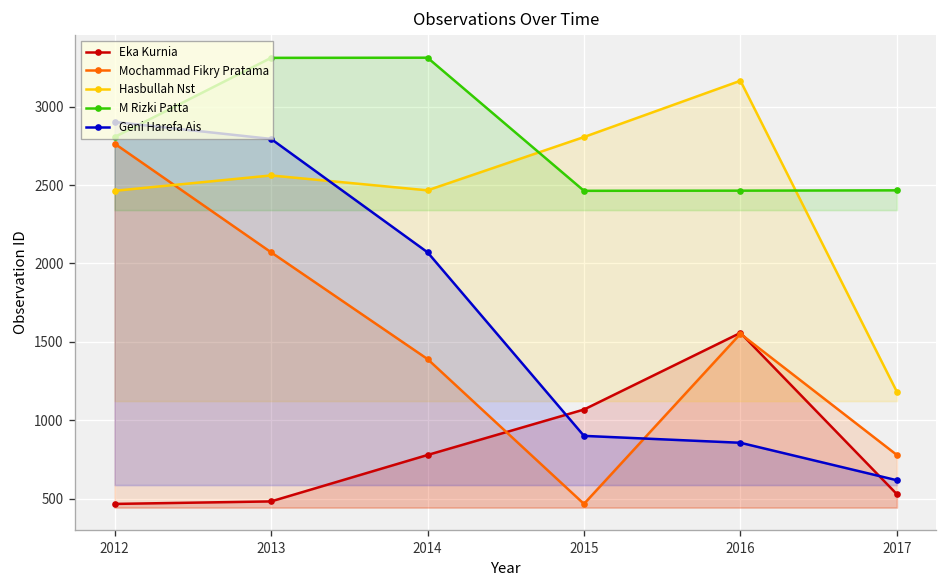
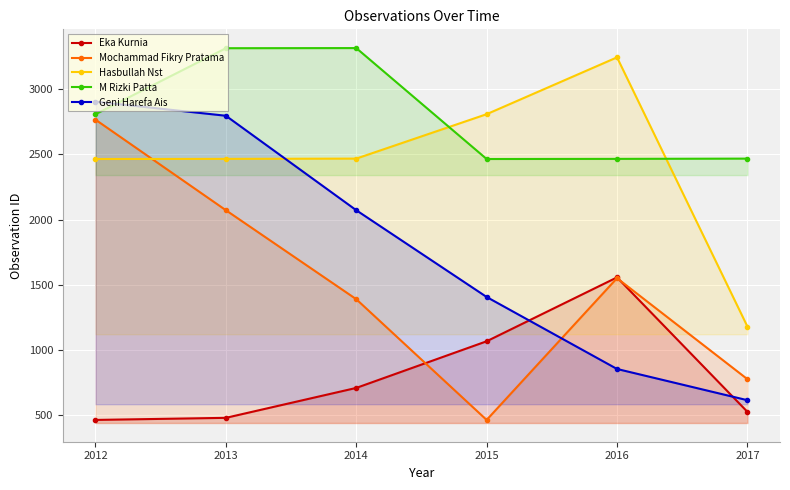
  {
    "Eka Kurnia": {
      "2012": 470,
      "2013": 480,
-     "2014": 780,
+     "2014": 710,
      "2015": 1070,
      "2017": 530
    },
    "Mochammad Fikry Pratama": {
      "2012": 2760,
      "2013": 2070,
      "2014": 1390,
      "2015": 470,
      "2017": 780
    },
    "Hasbullah Nst": {
      "2012": 2460,
-     "2013": 2560,
+     "2013": 2460,
      "2014": 2470,
      "2015": 2810,
-     "2016": 3170,
+     "2016": 3240,
      "2017": 1180
    },
    "M Rizki Patta": {
      "2012": 2810,
      "2014": 3310,
      "2015": 2460,
      "2016": 2460,
      "2017": 2470
    },
    "Geni Harefa Ais": {
      "2013": 2790,
      "2014": 2070,
-     "2015": 900,
+     "2015": 1410,
      "2016": 860,
      "2017": 620
    }
  }
